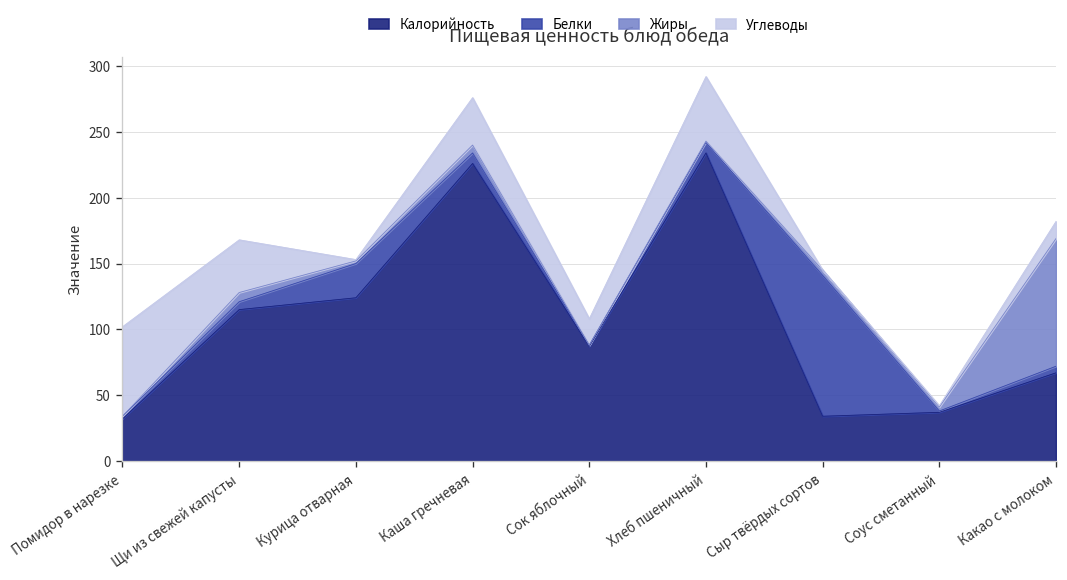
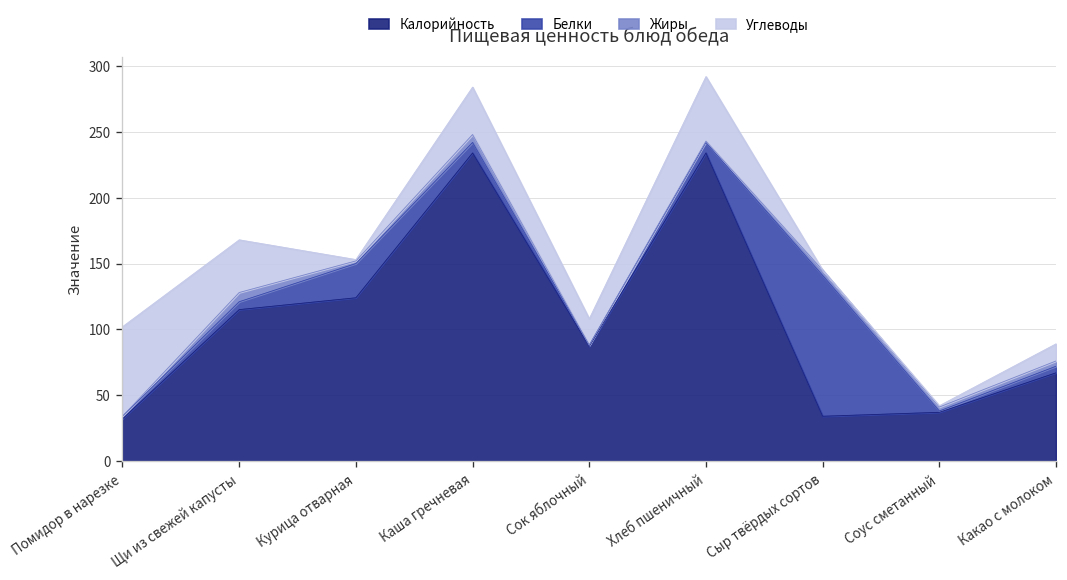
  {
    "Калорийность": {
      "Щи из свежей капусты": 115,
      "Курица отварная": 124,
-     "Каша гречневая": 226,
+     "Каша гречневая": 234,
      "Хлеб пшеничный": 234,
      "Сыр твёрдых сортов": 34,
      "Какао с молоком": 67
    },
    "Белки": {
      "Щи из свежей капусты": 6,
      "Каша гречневая": 8,
      "Сыр твёрдых сортов": 107,
      "Какао с молоком": 5
    },
    "Жиры": {
      "Щи из свежей капусты": 7,
      "Каша гречневая": 6,
-     "Какао с молоком": 97
+     "Какао с молоком": 4
    },
    "Углеводы": {
      "Помидор в нарезке": 68,
      "Щи из свежей капусты": 40,
      "Каша гречневая": 36,
      "Сок яблочный": 20,
      "Хлеб пшеничный": 49,
      "Какао с молоком": 13
    }
  }
